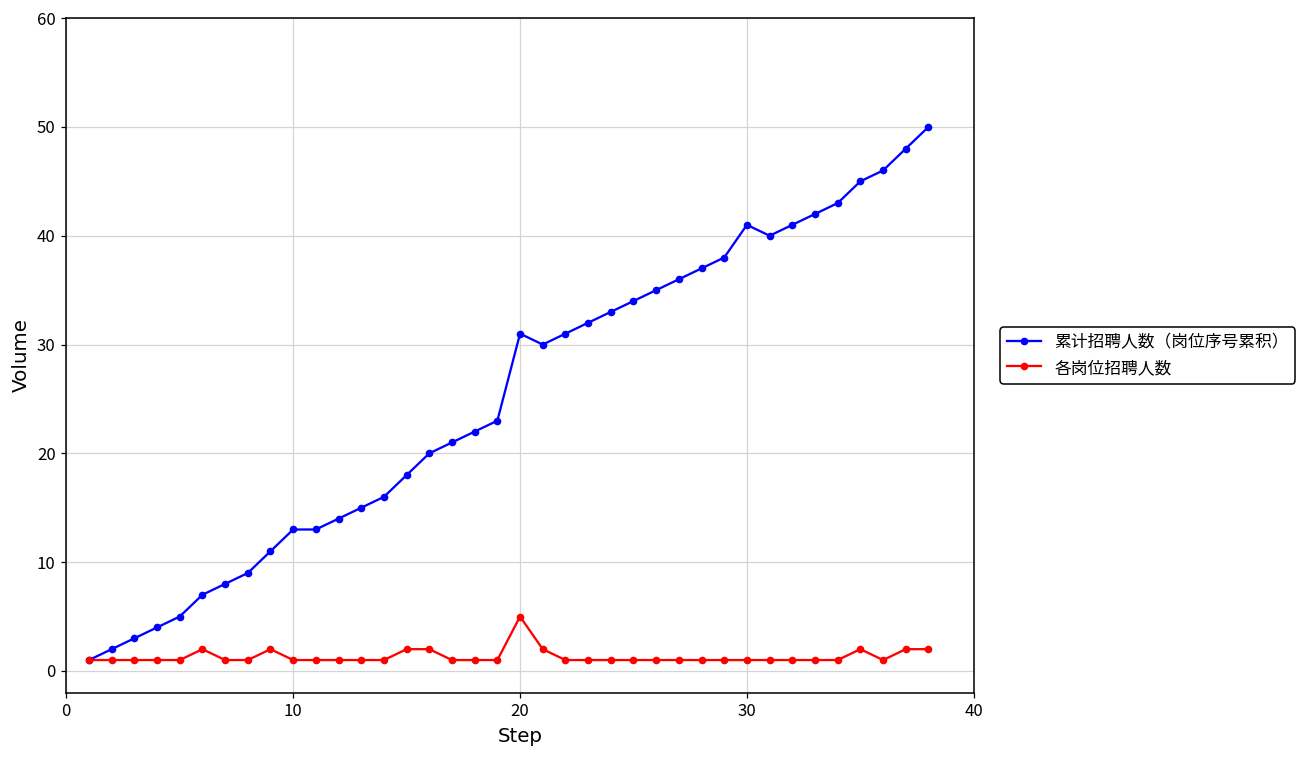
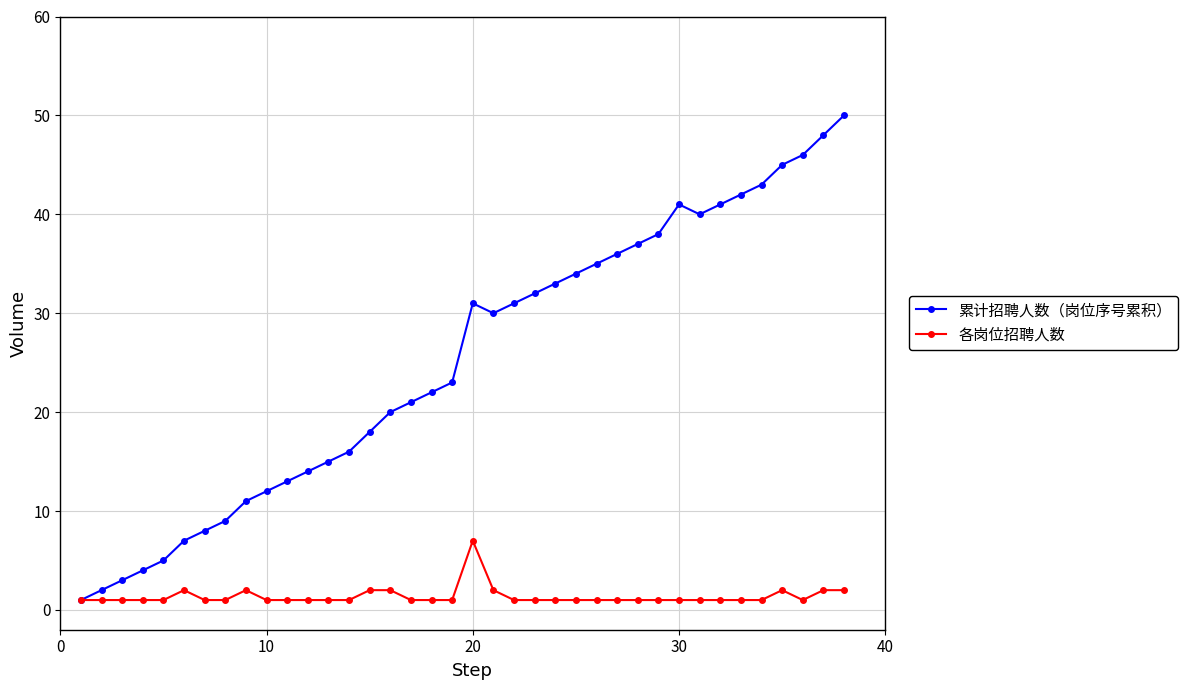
  {
    "累计招聘人数（岗位序号累积）": {
-     "10": 13,
+     "10": 12,
      "20": 31,
      "30": 41
    },
    "各岗位招聘人数": {
      "10": 1,
-     "20": 5,
+     "20": 7,
      "30": 1
    }
  }
